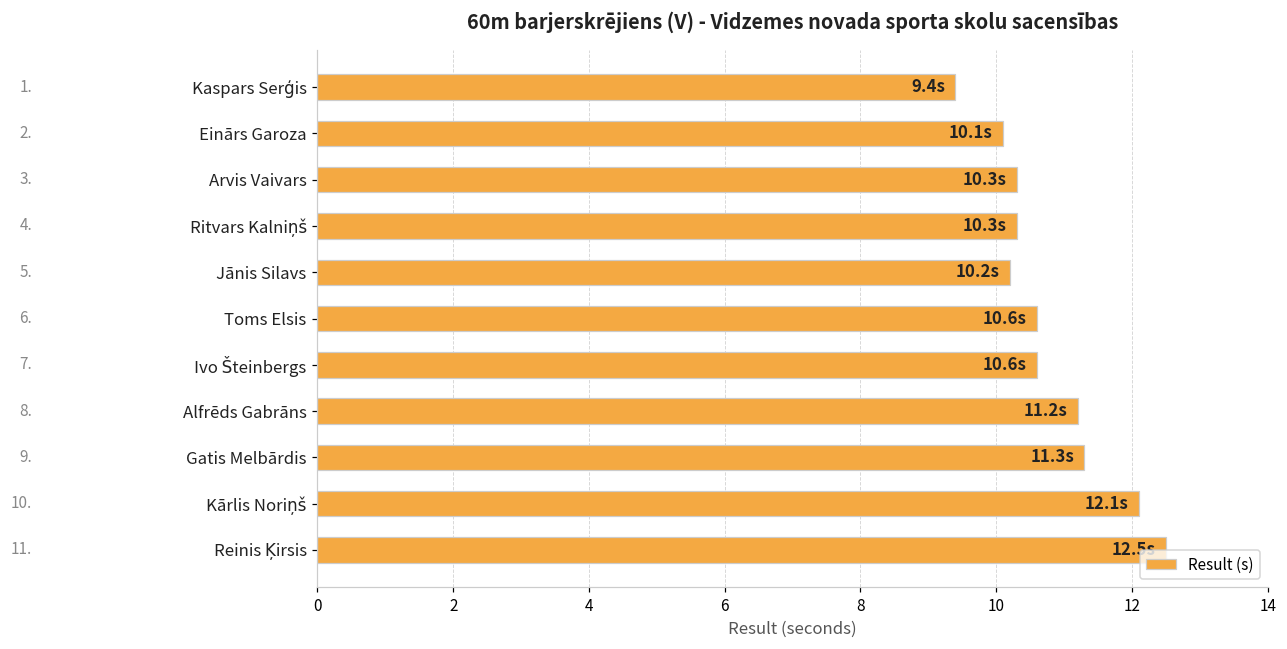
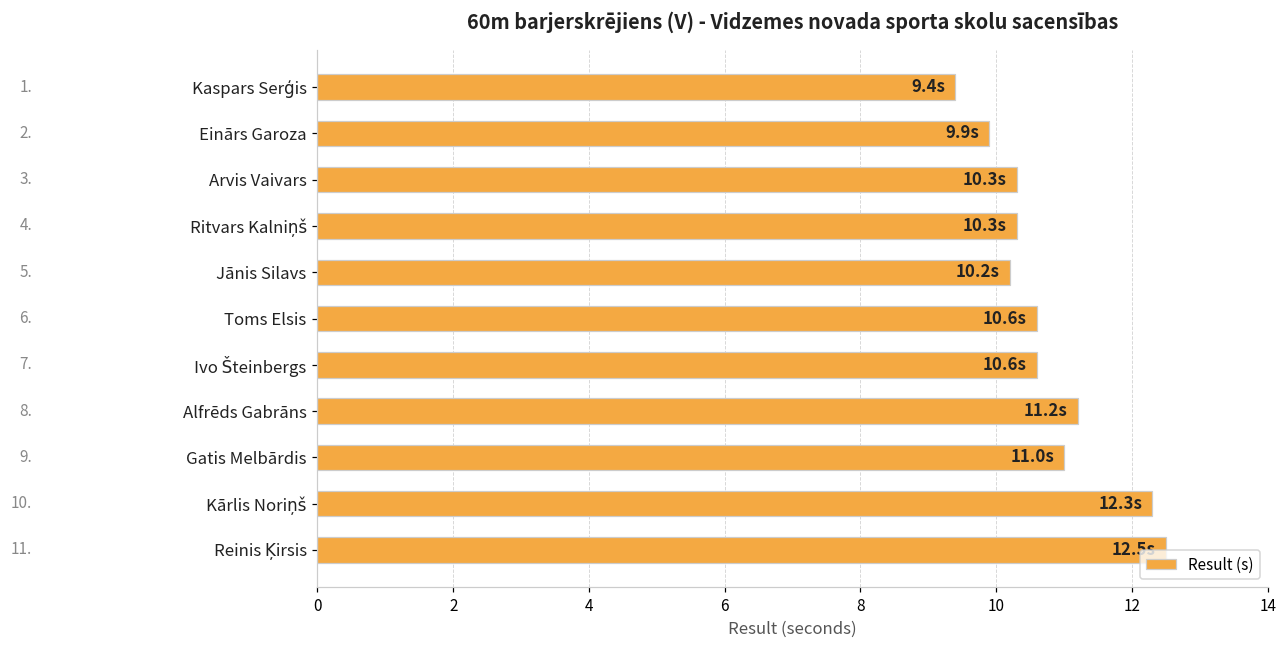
  {
    "Kaspars Serģis": "9.4s",
-   "Einārs Garoza": "10.1s",
+   "Einārs Garoza": "9.9s",
    "Arvis Vaivars": "10.3s",
    "Ritvars Kalniņš": "10.3s",
    "Jānis Silavs": "10.2s",
    "Toms Elsis": "10.6s",
    "Ivo Šteinbergs": "10.6s",
    "Alfrēds Gabrāns": "11.2s",
-   "Gatis Melbārdis": "11.3s",
-   "Kārlis Noriņš": "12.1s"
+   "Gatis Melbārdis": "11.0s",
+   "Kārlis Noriņš": "12.3s"
  }
